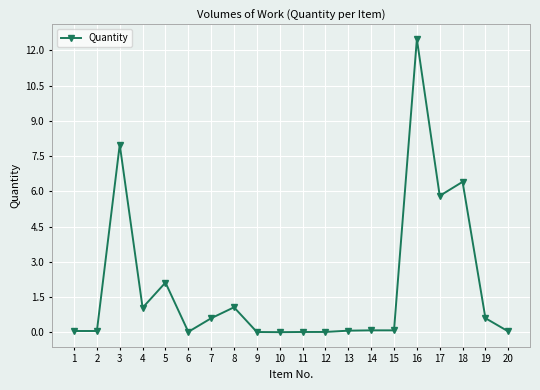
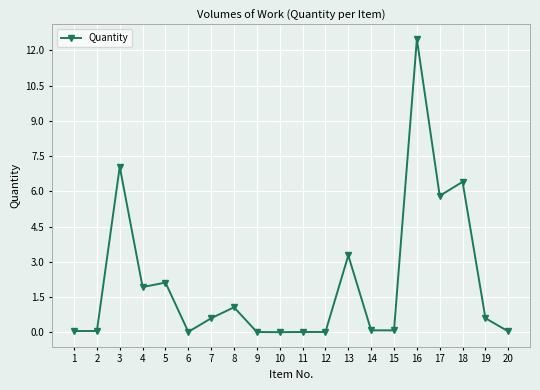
  {
    "1": 0.0,
    "2": 0.0,
-   "3": 8.0,
-   "4": 1.0,
+   "3": 7.0,
+   "4": 1.9,
    "5": 2.1,
    "6": 0.0,
    "7": 0.6,
    "8": 1.1,
    "9": 0.0,
    "10": 0.0,
    "11": 0.0,
    "12": 0.0,
-   "13": 0.1,
+   "13": 3.3,
    "14": 0.1,
    "15": 0.1,
    "16": 12.5,
    "17": 5.8,
    "18": 6.4,
    "19": 0.6,
    "20": 0.0
  }
